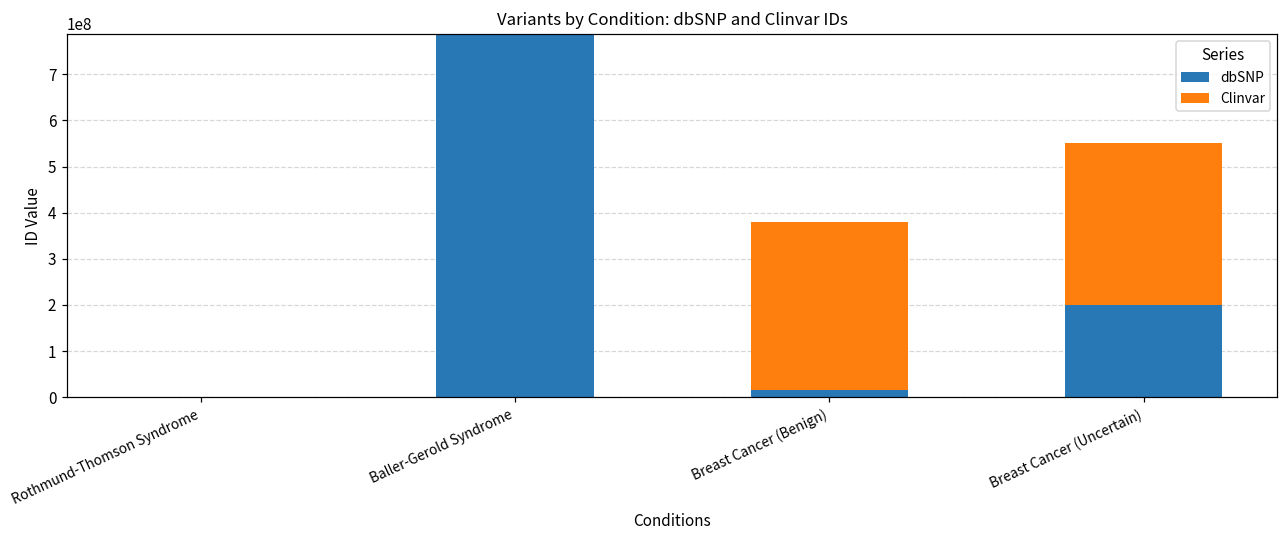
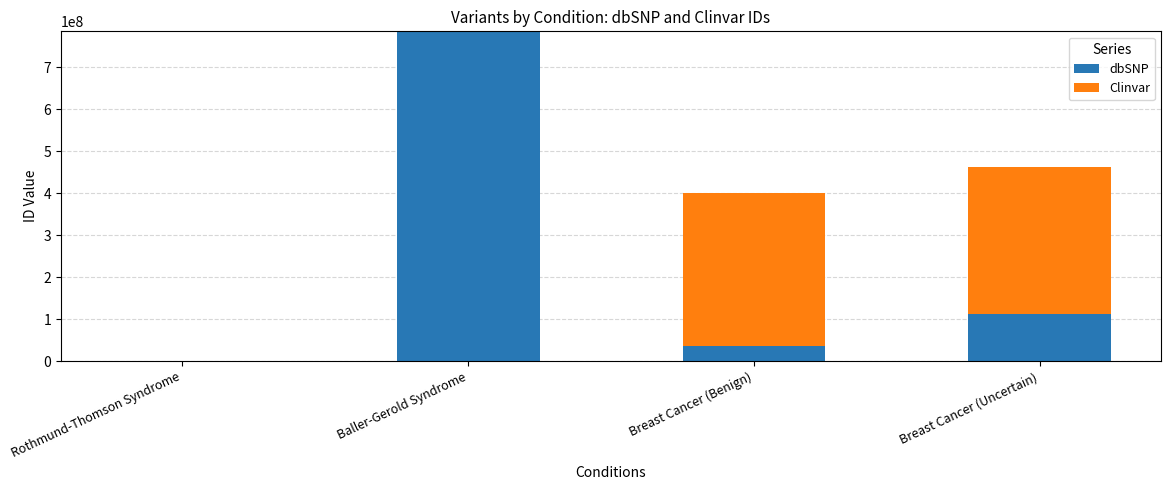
  {
    "dbSNP": {
      "Rothmund-Thomson Syndrome": 0,
      "Baller-Gerold Syndrome": 790000000,
-     "Breast Cancer (Benign)": 10000000,
-     "Breast Cancer (Uncertain)": 200000000
+     "Breast Cancer (Benign)": 40000000,
+     "Breast Cancer (Uncertain)": 110000000
    },
    "Clinvar": {
      "Rothmund-Thomson Syndrome": 0,
      "Breast Cancer (Benign)": 360000000,
      "Breast Cancer (Uncertain)": 350000000
    }
  }
